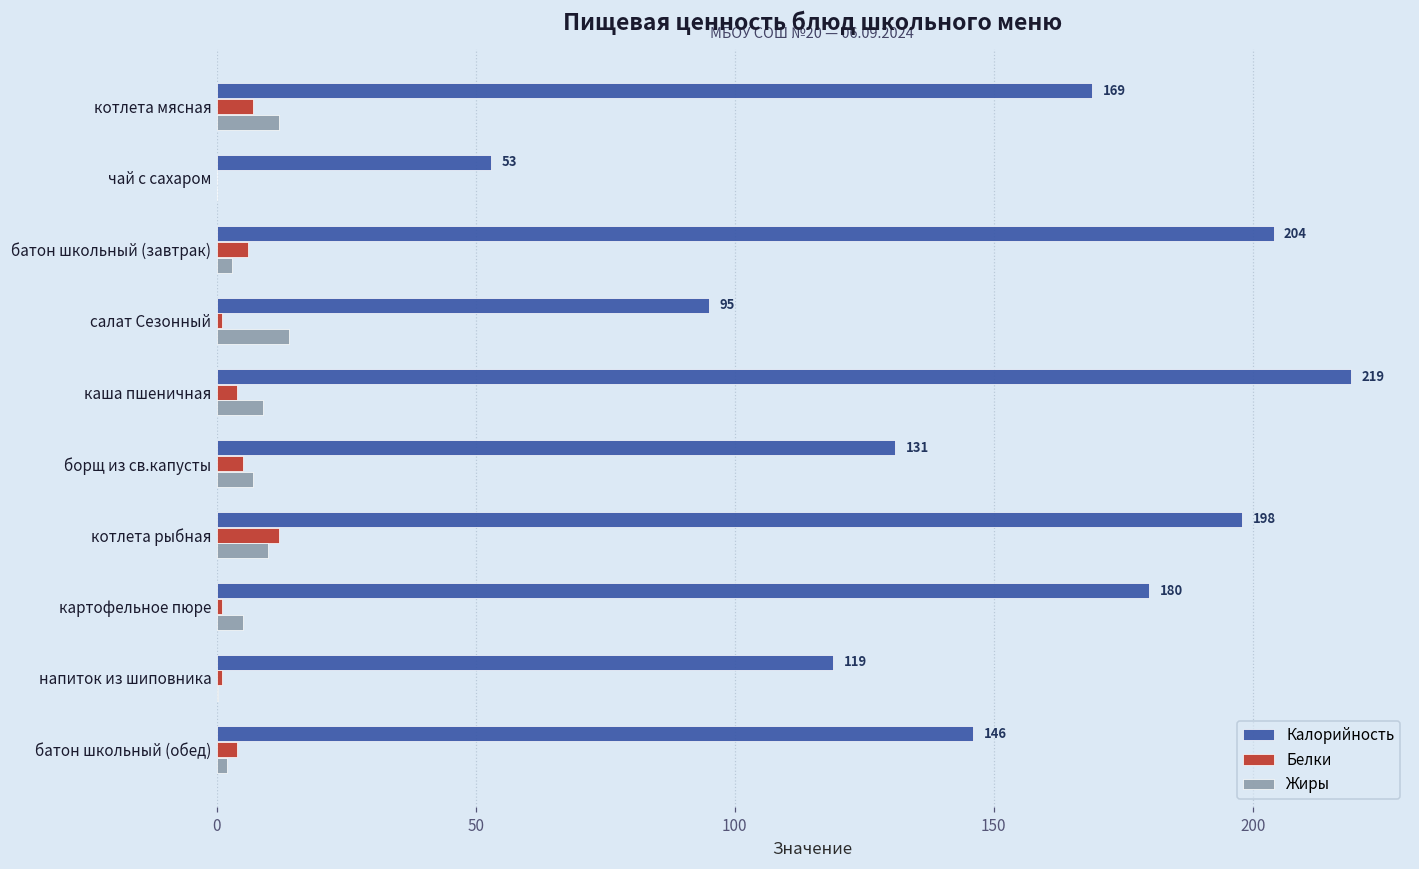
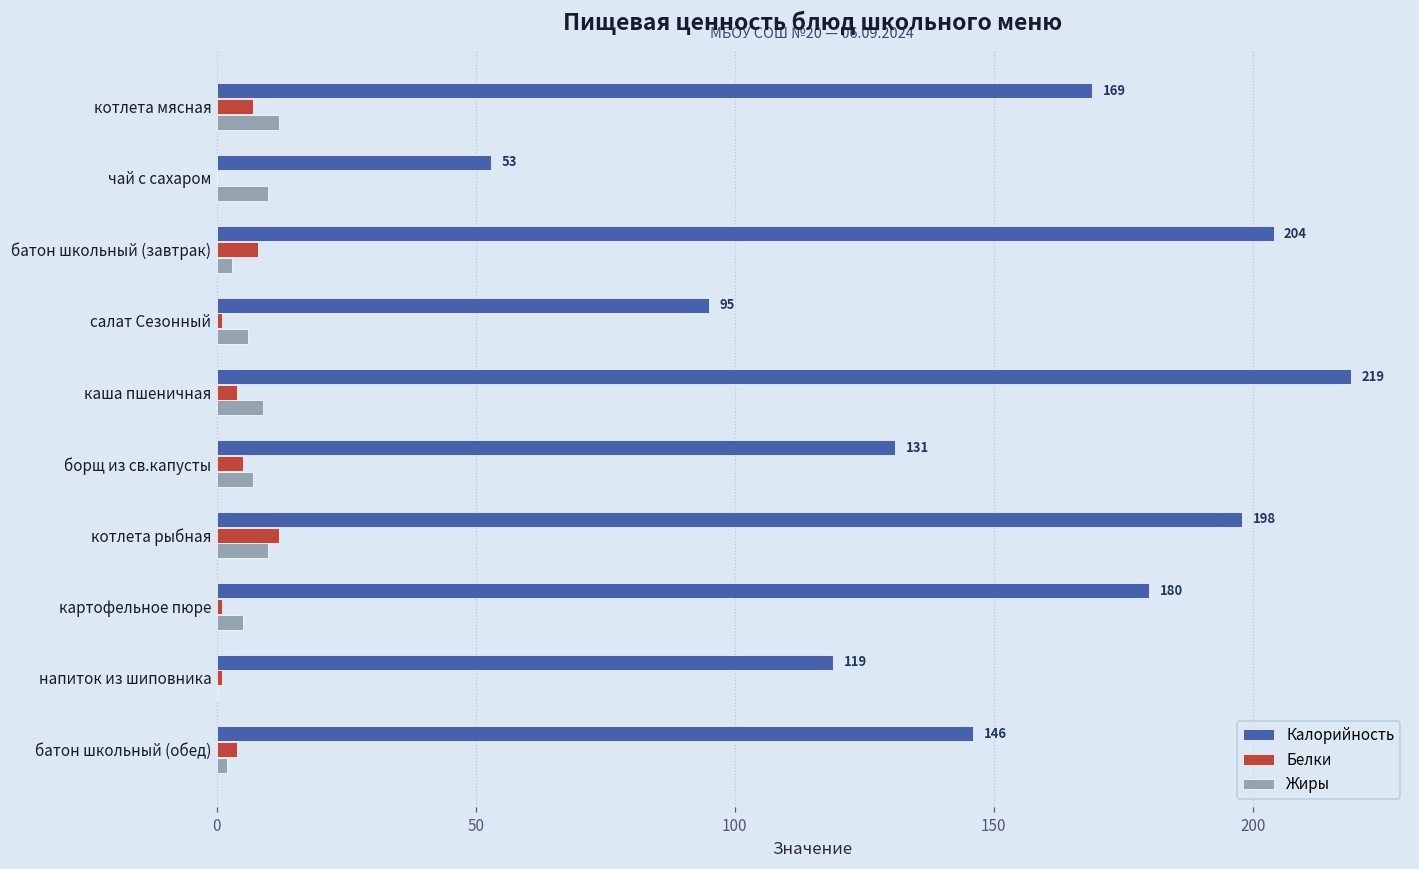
  {
    "Калорийность": {
      "котлета мясная": 169,
      "чай с сахаром": 53,
      "батон школьный (завтрак)": 204,
      "салат Сезонный": 95,
      "каша пшеничная": 219,
      "борщ из св.капусты": 131,
      "котлета рыбная": 198,
      "картофельное пюре": 180,
      "напиток из шиповника": 119,
      "батон школьный (обед)": 146
    },
    "Белки": {
      "котлета мясная": 7,
      "чай с сахаром": 0,
-     "батон школьный (завтрак)": 6,
+     "батон школьный (завтрак)": 8,
      "салат Сезонный": 1,
      "каша пшеничная": 4,
      "борщ из св.капусты": 5,
      "котлета рыбная": 12,
      "картофельное пюре": 1,
      "напиток из шиповника": 1,
      "батон школьный (обед)": 4
    },
    "Жиры": {
      "котлета мясная": 12,
-     "чай с сахаром": 0,
+     "чай с сахаром": 10,
      "батон школьный (завтрак)": 3,
-     "салат Сезонный": 14,
+     "салат Сезонный": 6,
      "каша пшеничная": 9,
      "борщ из св.капусты": 7,
      "котлета рыбная": 10,
      "картофельное пюре": 5,
      "батон школьный (обед)": 2
    }
  }
